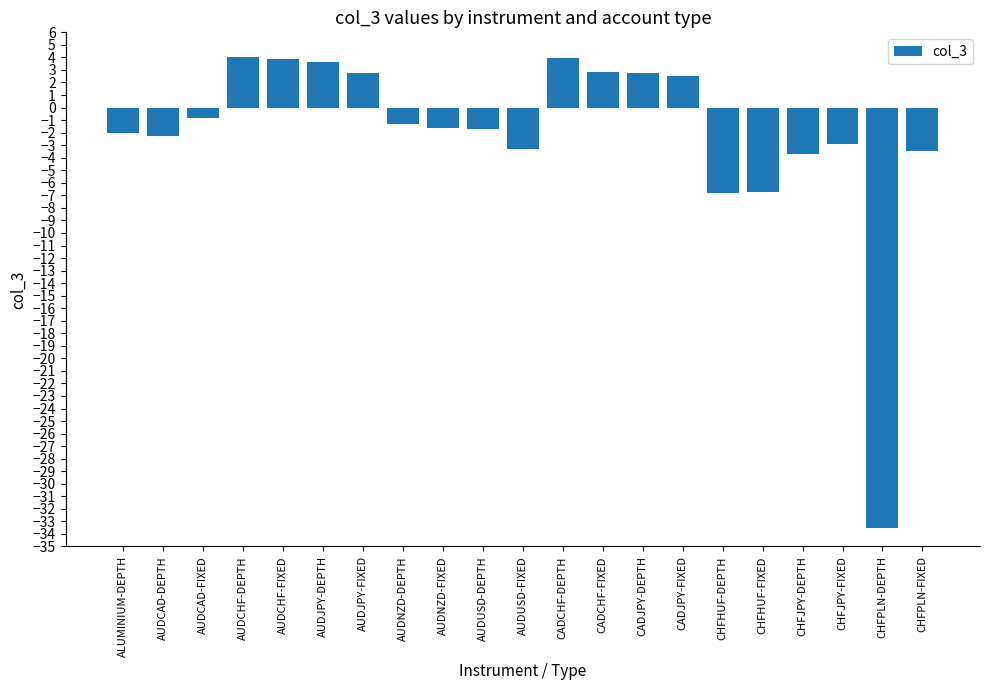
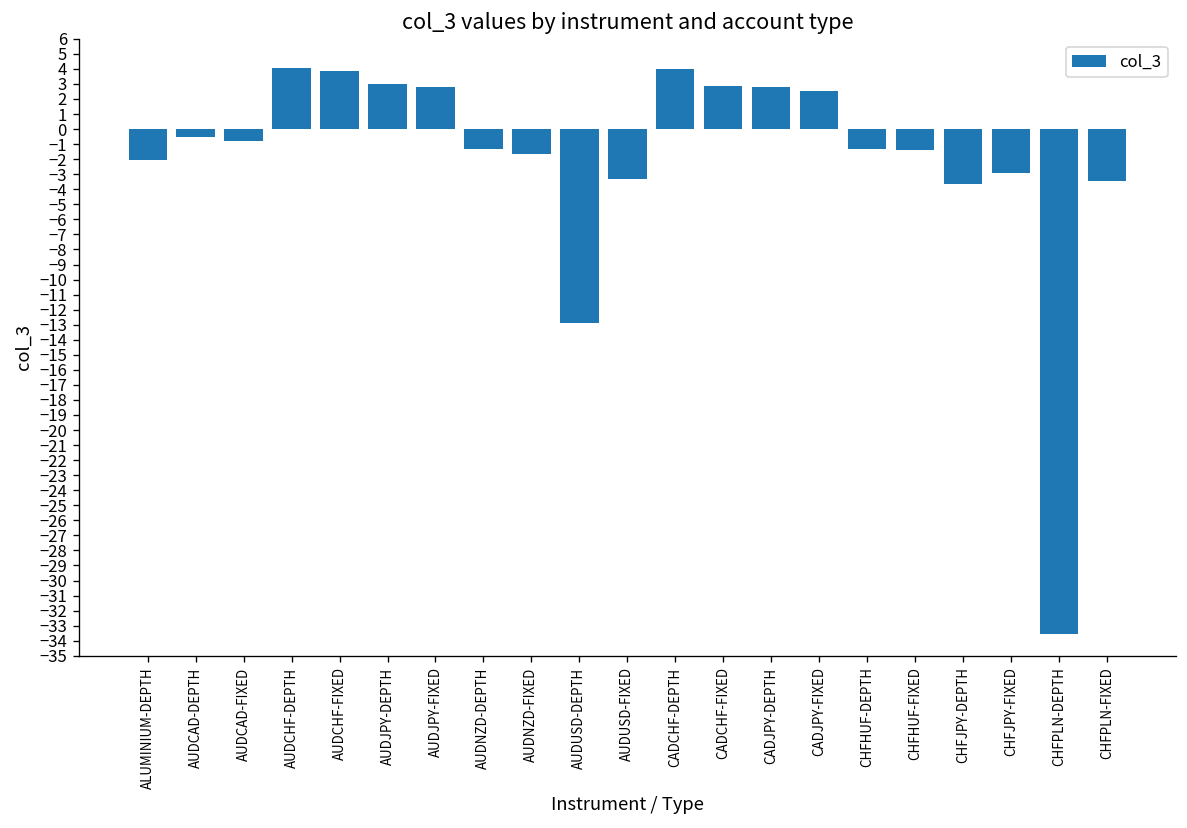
  {
    "ALUMINIUM-DEPTH": -2.0,
-   "AUDCAD-DEPTH": -2.2,
+   "AUDCAD-DEPTH": -0.6,
    "AUDCAD-FIXED": -0.8,
    "AUDCHF-DEPTH": 4.0,
    "AUDCHF-FIXED": 3.9,
-   "AUDJPY-DEPTH": 3.7,
+   "AUDJPY-DEPTH": 3.0,
    "AUDJPY-FIXED": 2.8,
    "AUDNZD-DEPTH": -1.3,
    "AUDNZD-FIXED": -1.6,
-   "AUDUSD-DEPTH": -1.7,
+   "AUDUSD-DEPTH": -12.9,
    "AUDUSD-FIXED": -3.3,
    "CADCHF-DEPTH": 4.0,
    "CADCHF-FIXED": 2.9,
    "CADJPY-DEPTH": 2.8,
    "CADJPY-FIXED": 2.6,
-   "CHFHUF-DEPTH": -6.8,
-   "CHFHUF-FIXED": -6.7,
+   "CHFHUF-DEPTH": -1.3,
+   "CHFHUF-FIXED": -1.4,
    "CHFJPY-DEPTH": -3.7,
    "CHFJPY-FIXED": -2.9,
    "CHFPLN-DEPTH": -33.5,
    "CHFPLN-FIXED": -3.5
  }
